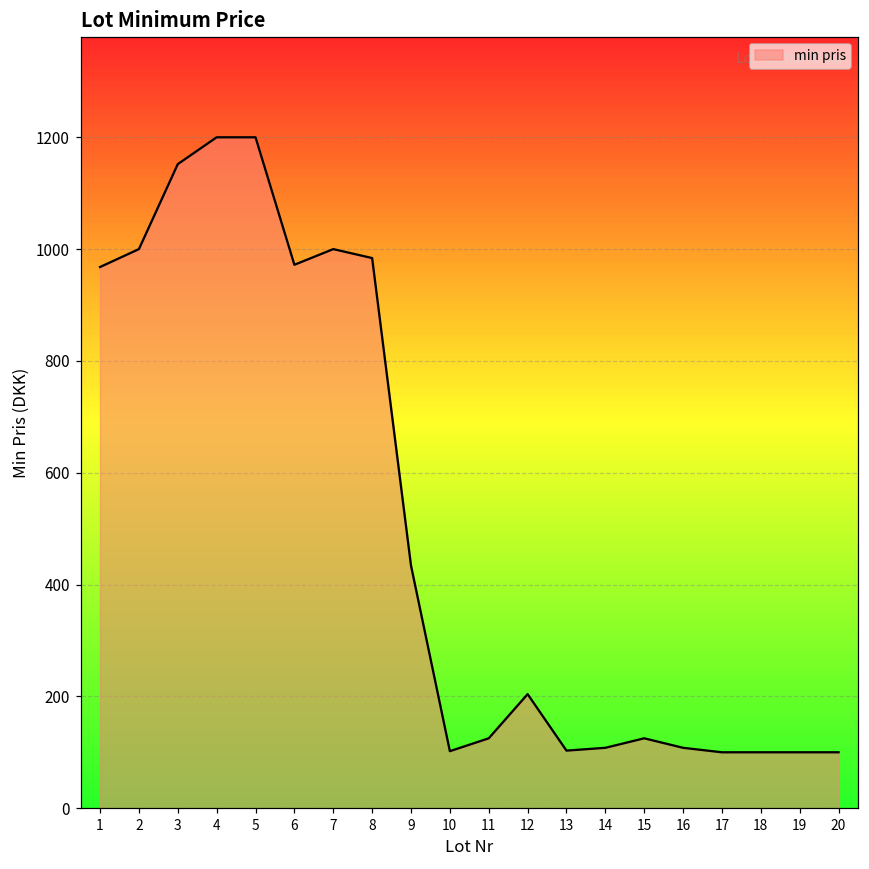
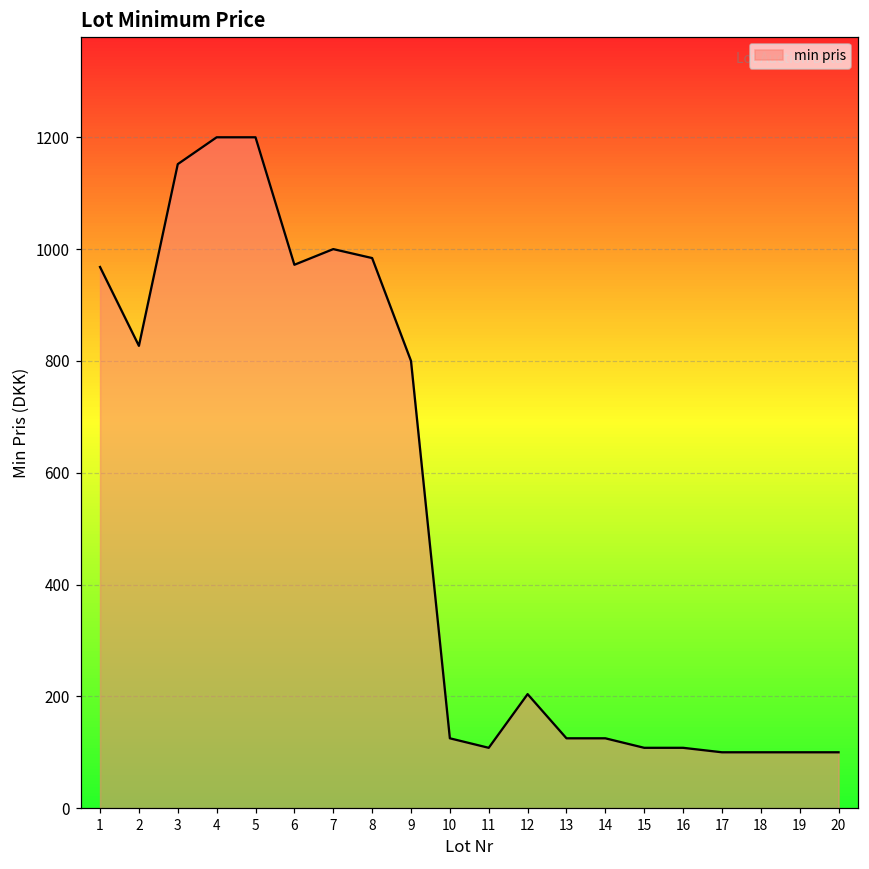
  {
    "1": 970,
-   "2": 1000,
+   "2": 830,
    "3": 1150,
    "4": 1200,
    "5": 1200,
    "6": 970,
    "7": 1000,
    "8": 980,
-   "9": 430,
-   "10": 100,
-   "11": 130,
+   "9": 800,
+   "10": 130,
+   "11": 110,
    "12": 200,
-   "13": 100,
-   "14": 110,
-   "15": 130,
+   "13": 130,
+   "14": 130,
+   "15": 110,
    "16": 110,
    "17": 100,
    "18": 100,
    "19": 100,
    "20": 100
  }
